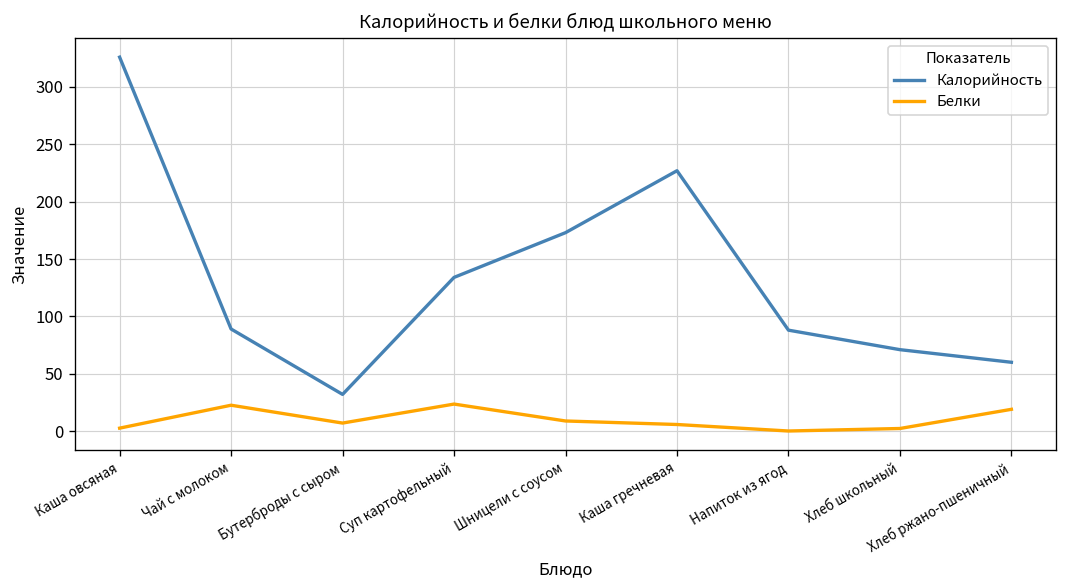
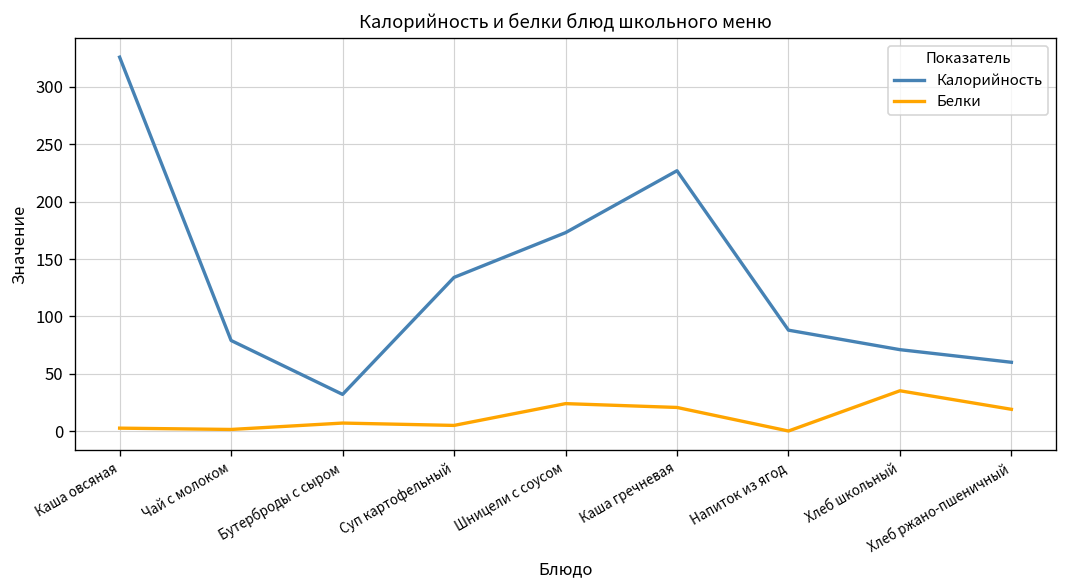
  {
    "Калорийность": {
      "Каша овсяная": 330,
-     "Чай с молоком": 90,
+     "Чай с молоком": 80,
      "Бутерброды с сыром": 30,
      "Суп картофельный": 130,
      "Шницели с соусом": 170,
      "Каша гречневая": 230,
      "Напиток из ягод": 90,
      "Хлеб школьный": 70,
      "Хлеб ржано-пшеничный": 60
    },
    "Белки": {
      "Каша овсяная": 0,
-     "Чай с молоком": 20,
+     "Чай с молоком": 0,
      "Бутерброды с сыром": 10,
-     "Суп картофельный": 20,
-     "Шницели с соусом": 10,
-     "Каша гречневая": 10,
+     "Суп картофельный": 0,
+     "Шницели с соусом": 20,
+     "Каша гречневая": 20,
      "Напиток из ягод": 0,
-     "Хлеб школьный": 0,
+     "Хлеб школьный": 40,
      "Хлеб ржано-пшеничный": 20
    }
  }
